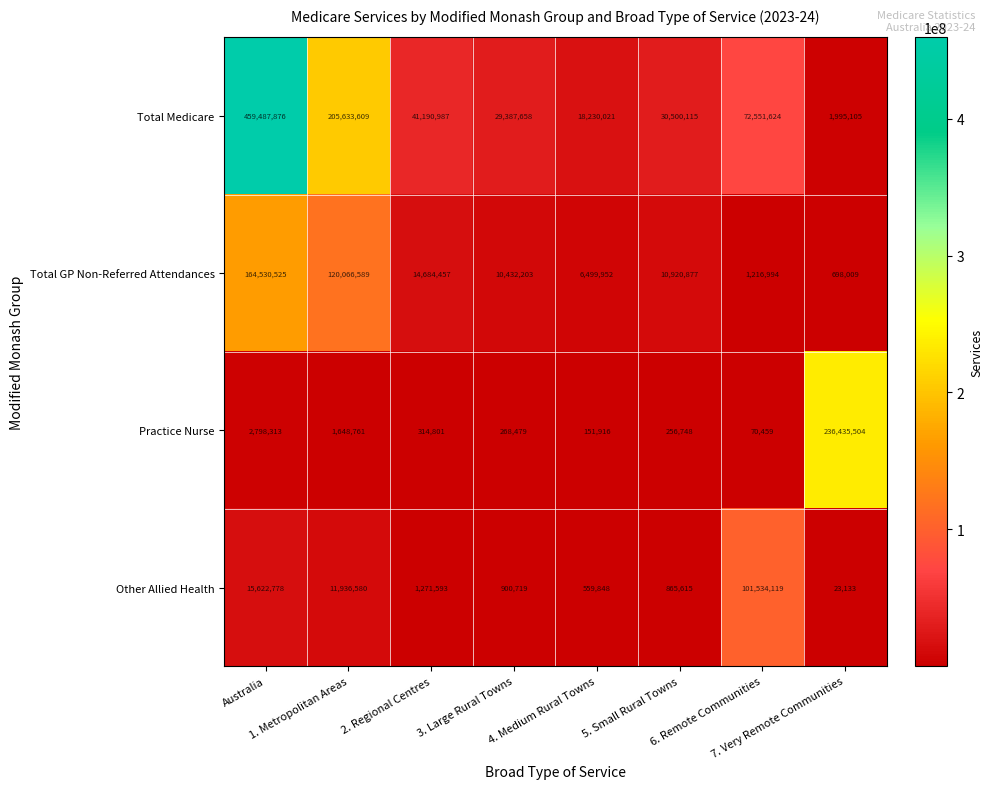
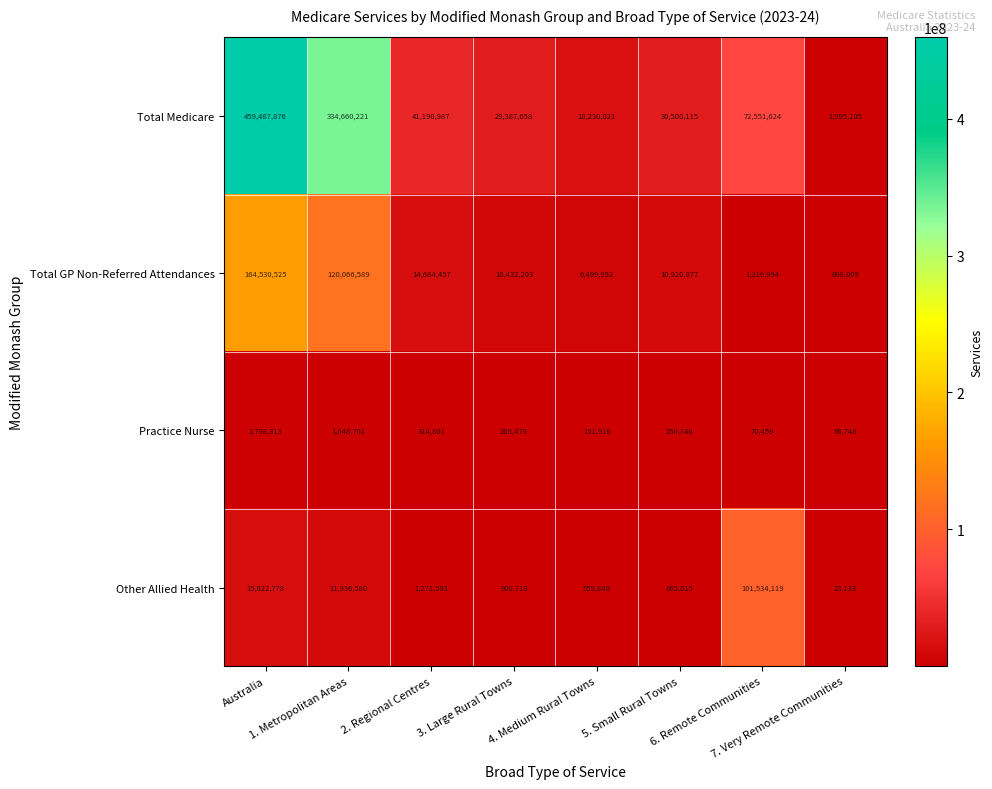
  {
    "Total Medicare": {
      "Australia": "459,487,876",
-     "1. Metropolitan Areas": "205,633,609",
+     "1. Metropolitan Areas": "334,660,221",
      "2. Regional Centres": "41,190,987",
      "3. Large Rural Towns": "29,387,658",
      "4. Medium Rural Towns": "18,230,021",
      "5. Small Rural Towns": "30,500,115",
      "6. Remote Communities": "72,551,624",
      "7. Very Remote Communities": "1,995,105"
    },
    "Total GP Non-Referred Attendances": {
      "Australia": "164,530,525",
      "1. Metropolitan Areas": "120,066,589",
      "2. Regional Centres": "14,684,457",
      "3. Large Rural Towns": "10,432,203",
      "4. Medium Rural Towns": "6,499,952",
      "5. Small Rural Towns": "10,920,877",
      "6. Remote Communities": "1,216,994",
      "7. Very Remote Communities": "698,009"
    },
    "Practice Nurse": {
      "Australia": "2,798,313",
      "1. Metropolitan Areas": "1,648,761",
      "2. Regional Centres": "314,801",
      "3. Large Rural Towns": "268,479",
      "4. Medium Rural Towns": "151,916",
      "5. Small Rural Towns": "256,748",
      "6. Remote Communities": "70,459",
-     "7. Very Remote Communities": "236,435,504"
+     "7. Very Remote Communities": "86,748"
    },
    "Other Allied Health": {
      "Australia": "15,622,778",
      "1. Metropolitan Areas": "11,936,580",
      "2. Regional Centres": "1,271,593",
      "3. Large Rural Towns": "900,719",
      "4. Medium Rural Towns": "559,848",
      "5. Small Rural Towns": "865,615",
      "6. Remote Communities": "101,534,119",
      "7. Very Remote Communities": "23,133"
    }
  }
